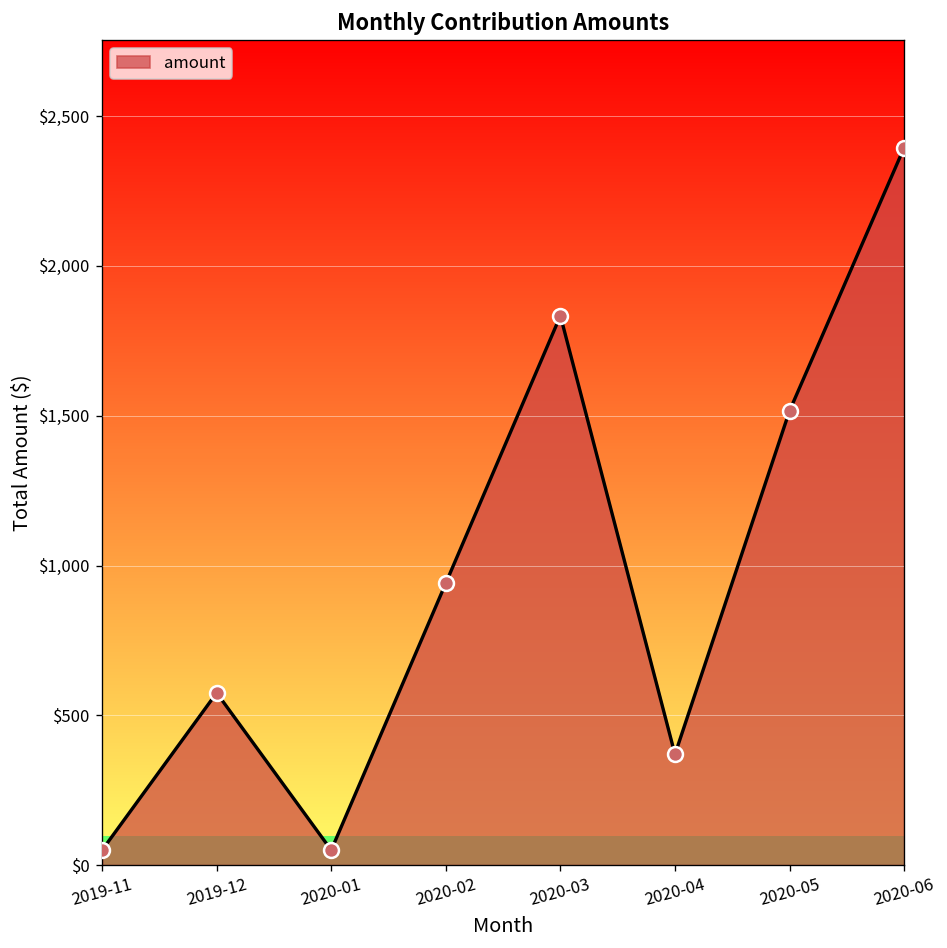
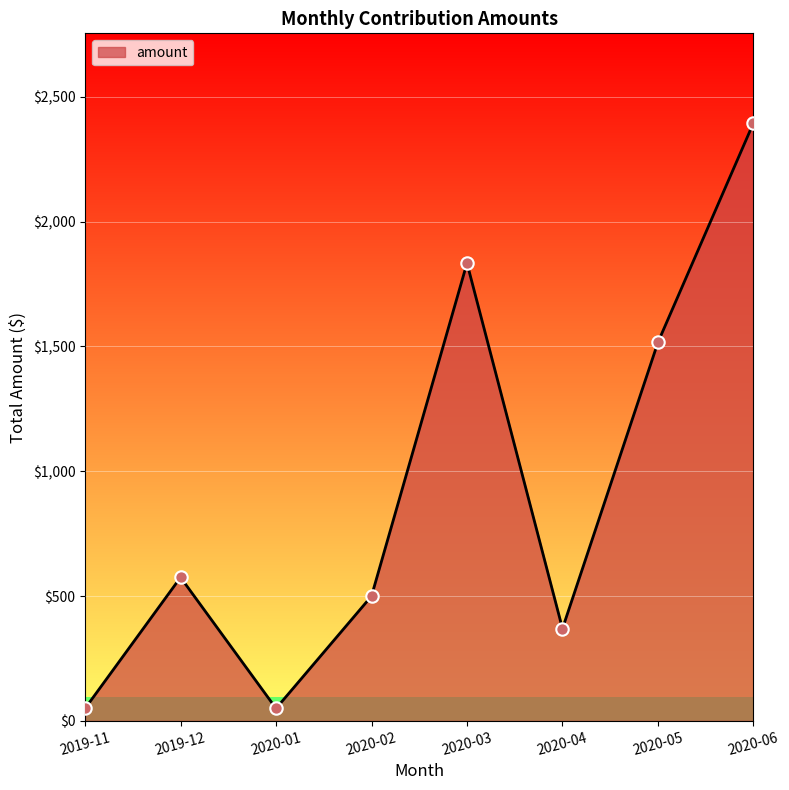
  {
    "2019-11": "$50",
    "2019-12": "$580",
    "2020-01": "$50",
-   "2020-02": "$940",
+   "2020-02": "$500",
    "2020-03": "$1,830",
    "2020-04": "$370",
    "2020-05": "$1,520",
    "2020-06": "$2,390"
  }
